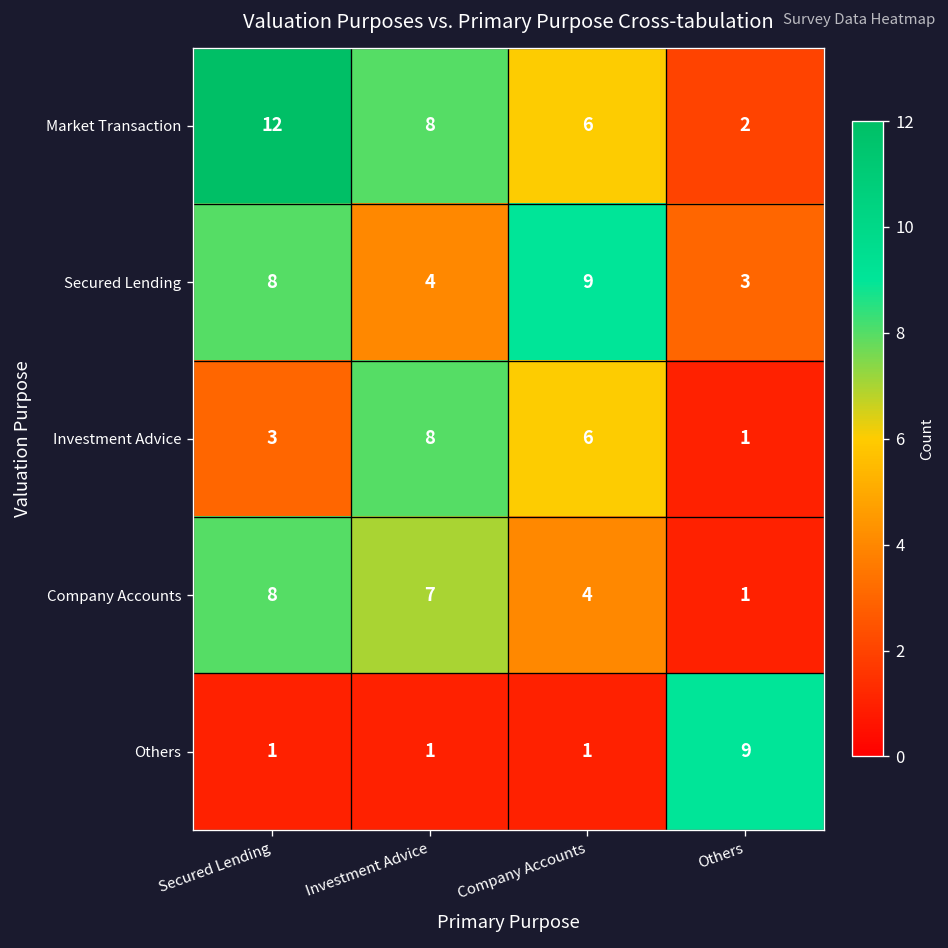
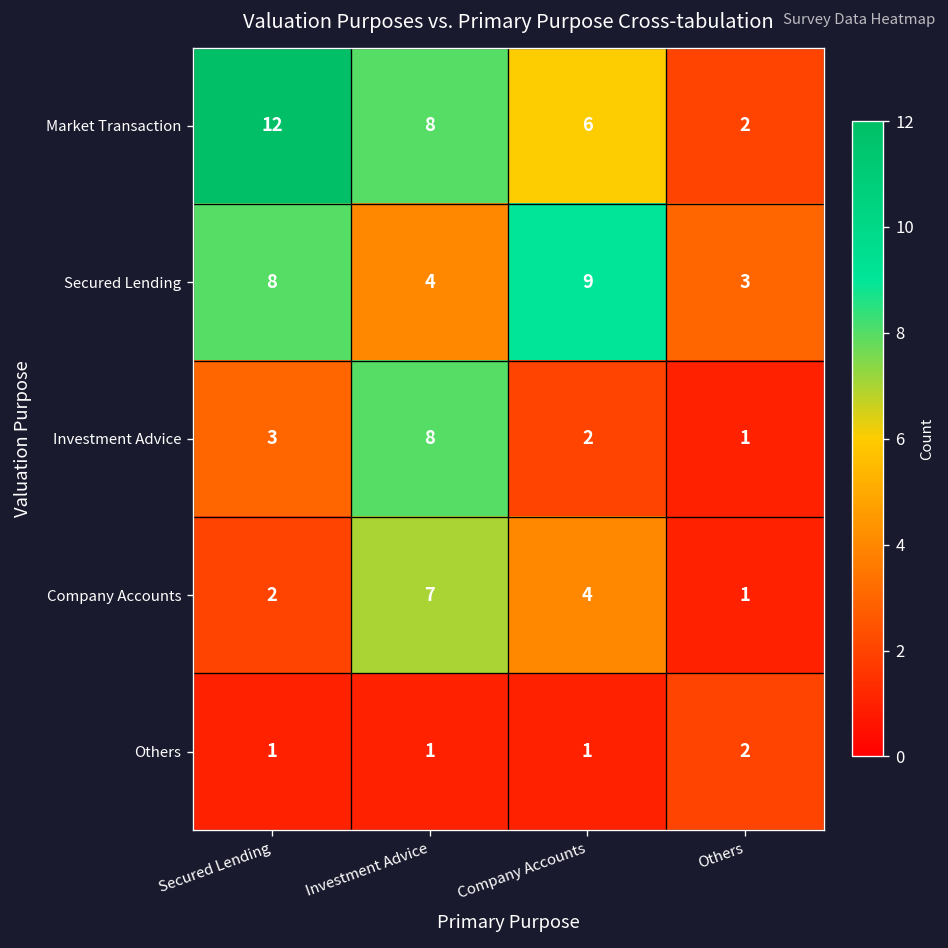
  {
    "Market Transaction": {
      "Secured Lending": 12,
      "Investment Advice": 8,
      "Company Accounts": 6,
      "Others": 2
    },
    "Secured Lending": {
      "Secured Lending": 8,
      "Investment Advice": 4,
      "Company Accounts": 9,
      "Others": 3
    },
    "Investment Advice": {
      "Secured Lending": 3,
      "Investment Advice": 8,
-     "Company Accounts": 6,
+     "Company Accounts": 2,
      "Others": 1
    },
    "Company Accounts": {
-     "Secured Lending": 8,
+     "Secured Lending": 2,
      "Investment Advice": 7,
      "Company Accounts": 4,
      "Others": 1
    },
    "Others": {
      "Secured Lending": 1,
      "Investment Advice": 1,
      "Company Accounts": 1,
-     "Others": 9
+     "Others": 2
    }
  }
